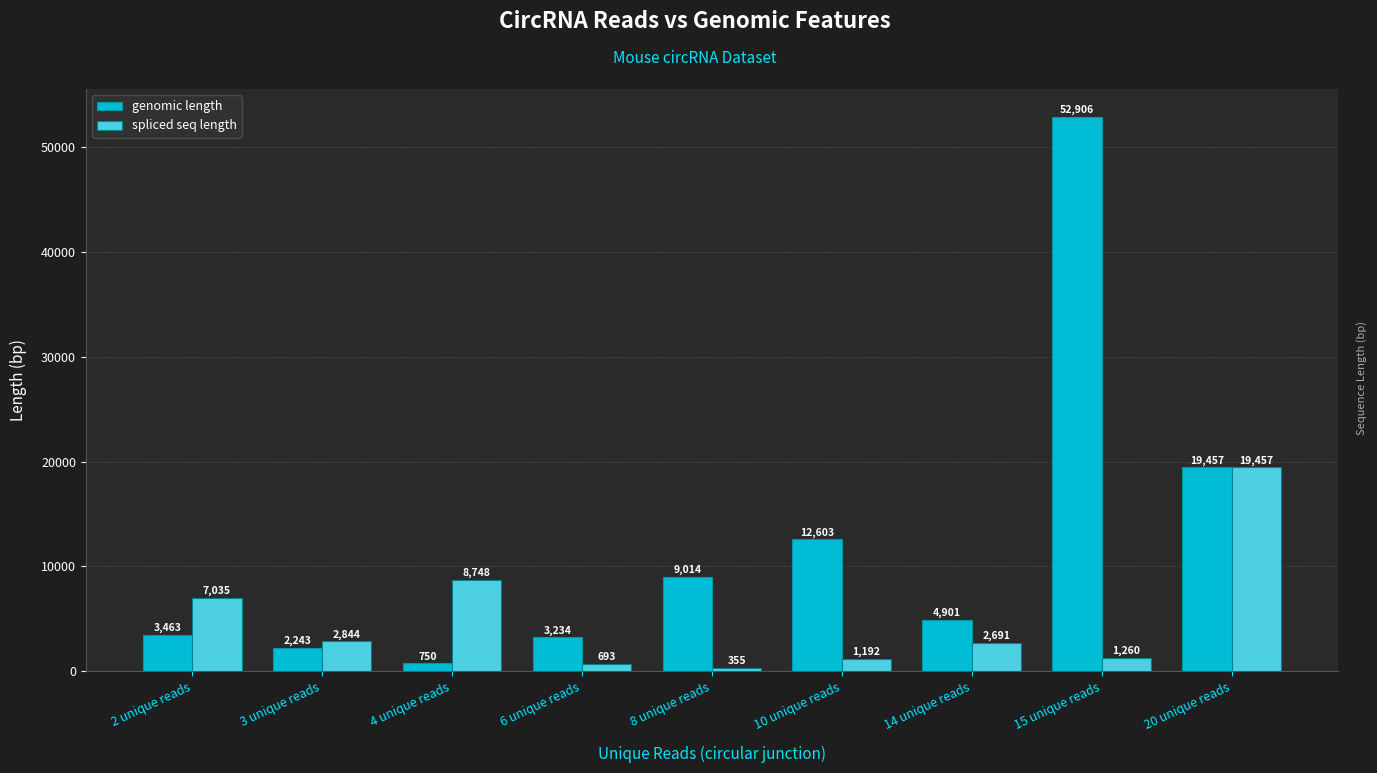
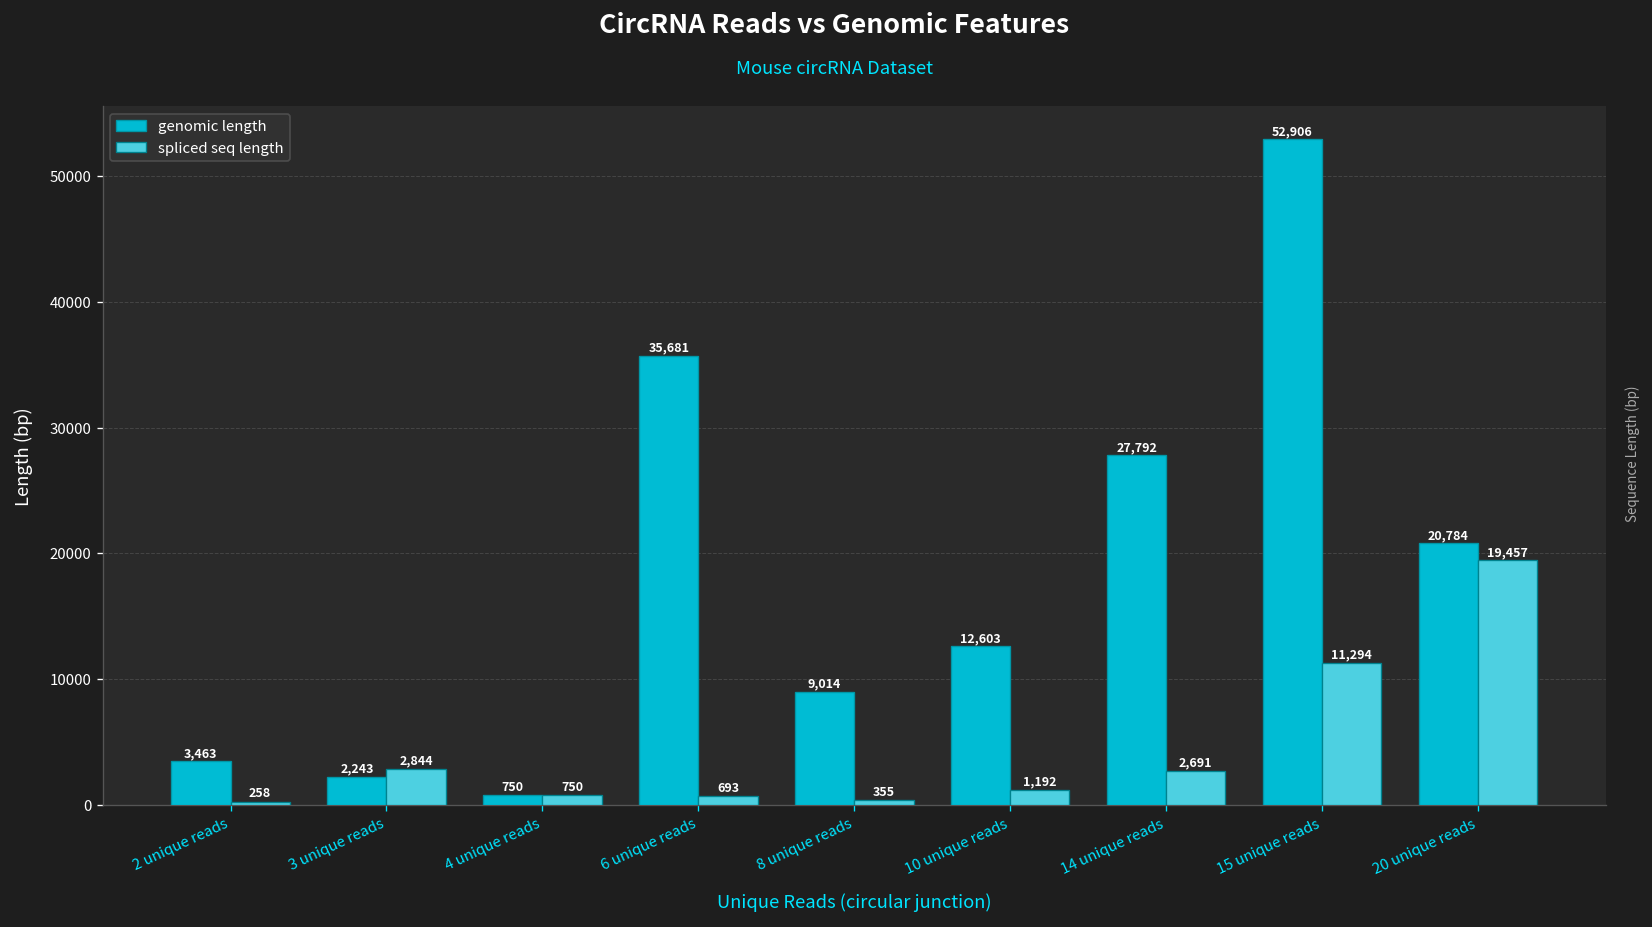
  {
    "genomic length": {
      "2 unique reads": "3,463",
      "3 unique reads": "2,243",
      "4 unique reads": "750",
-     "6 unique reads": "3,234",
+     "6 unique reads": "35,681",
      "8 unique reads": "9,014",
      "10 unique reads": "12,603",
-     "14 unique reads": "4,901",
+     "14 unique reads": "27,792",
      "15 unique reads": "52,906",
-     "20 unique reads": "19,457"
+     "20 unique reads": "20,784"
    },
    "spliced seq length": {
-     "2 unique reads": "7,035",
+     "2 unique reads": "258",
      "3 unique reads": "2,844",
-     "4 unique reads": "8,748",
+     "4 unique reads": "750",
      "6 unique reads": "693",
      "8 unique reads": "355",
      "10 unique reads": "1,192",
      "14 unique reads": "2,691",
-     "15 unique reads": "1,260",
+     "15 unique reads": "11,294",
      "20 unique reads": "19,457"
    }
  }
